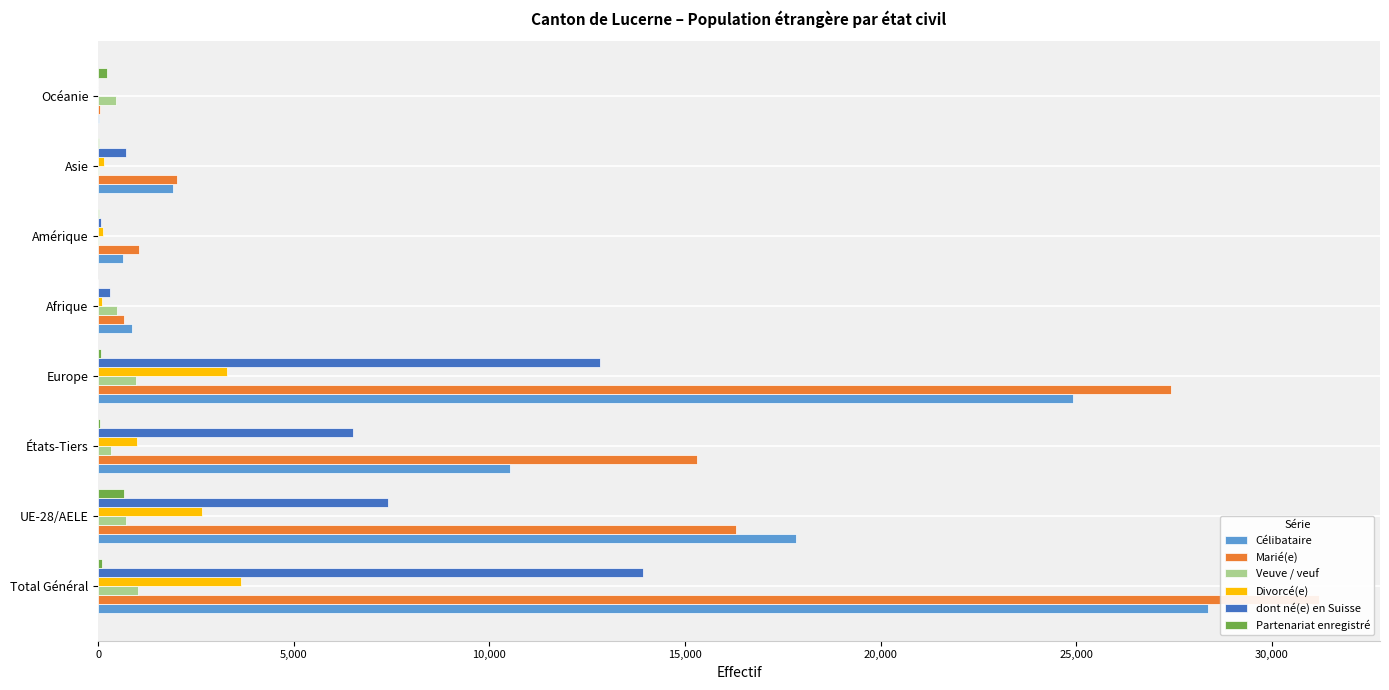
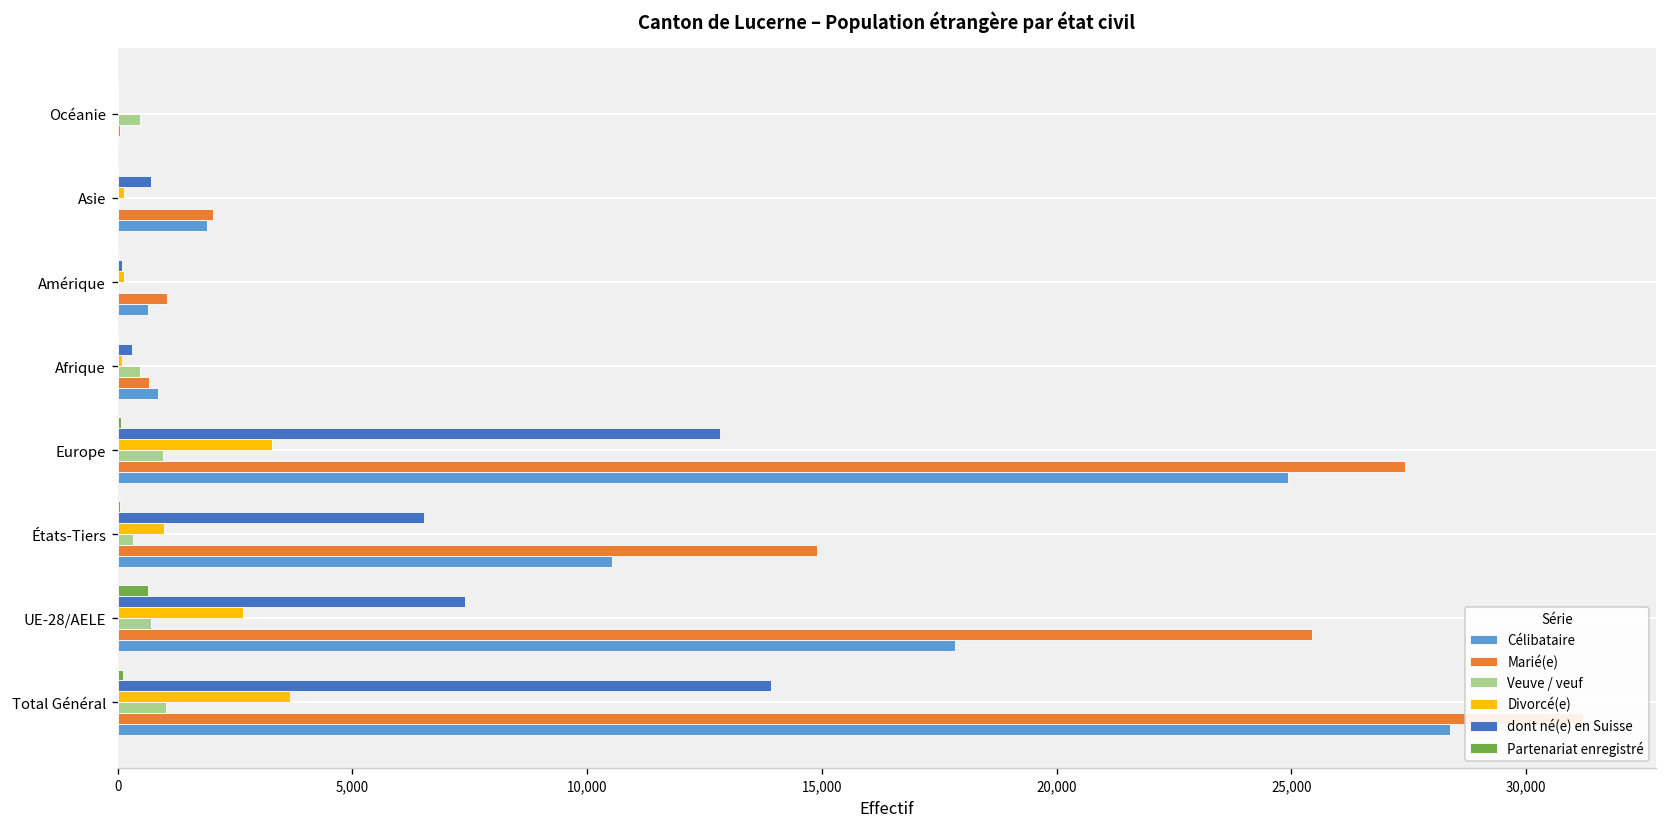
  {
    "Marié(e)": {
      "Asie": "2,000",
      "Amérique": "1,000",
      "Afrique": "700",
      "Europe": "27,400",
-     "États-Tiers": "15,300",
-     "UE-28/AELE": "16,300"
+     "États-Tiers": "14,900",
+     "UE-28/AELE": "25,400"
    },
    "Veuve / veuf": {
      "Océanie": "500",
      "Afrique": "500",
      "Europe": "1,000",
      "États-Tiers": "300",
      "UE-28/AELE": "700",
      "Total Général": "1,000"
    },
    "Divorcé(e)": {
      "Asie": "100",
      "Amérique": "100",
      "Afrique": "100",
      "Europe": "3,300",
      "États-Tiers": "1,000",
      "UE-28/AELE": "2,700",
      "Total Général": "3,700"
    },
    "Partenariat enregistré": {
-     "Océanie": "200",
+     "Océanie": "0",
      "Europe": "100",
      "UE-28/AELE": "700",
      "Total Général": "100"
    }
  }
